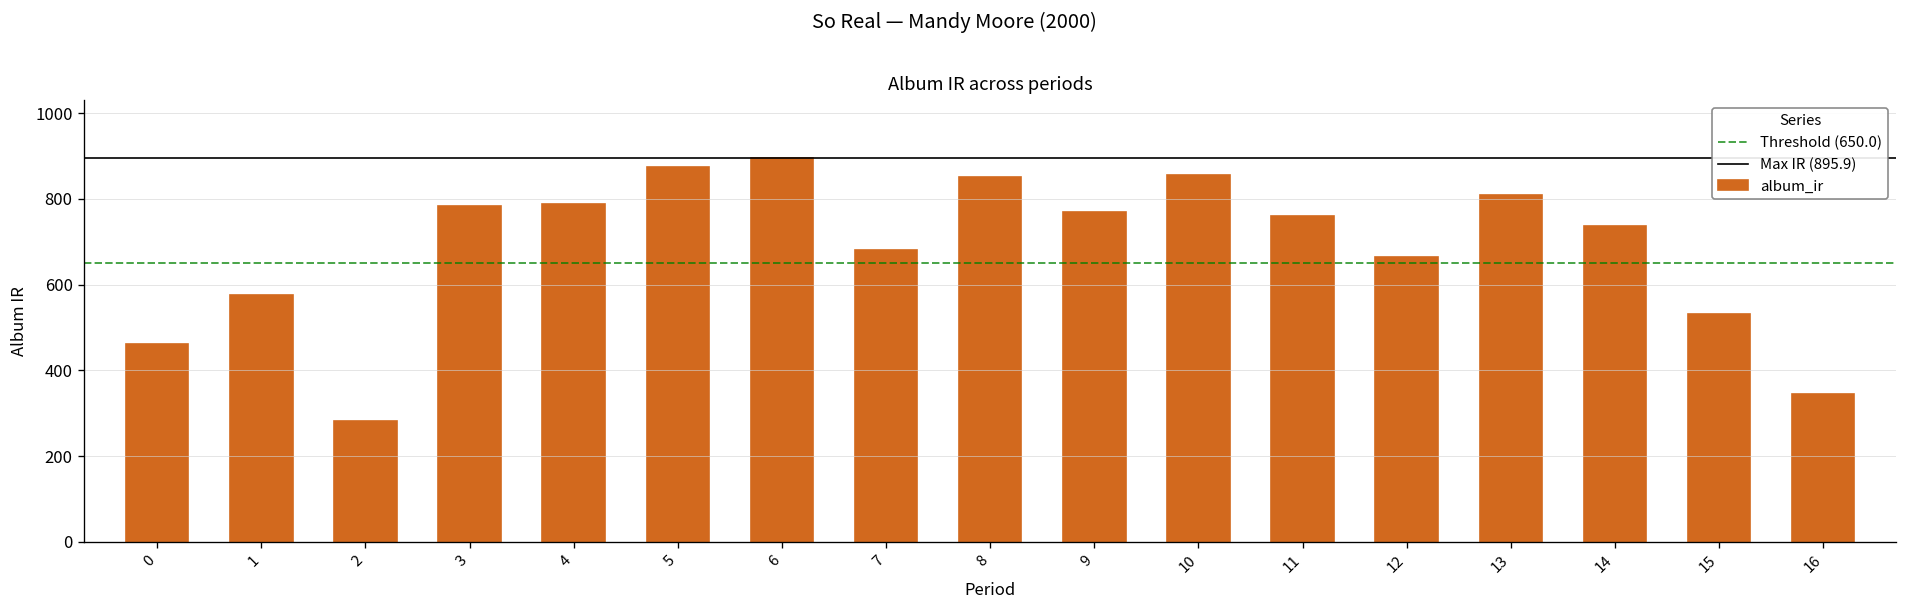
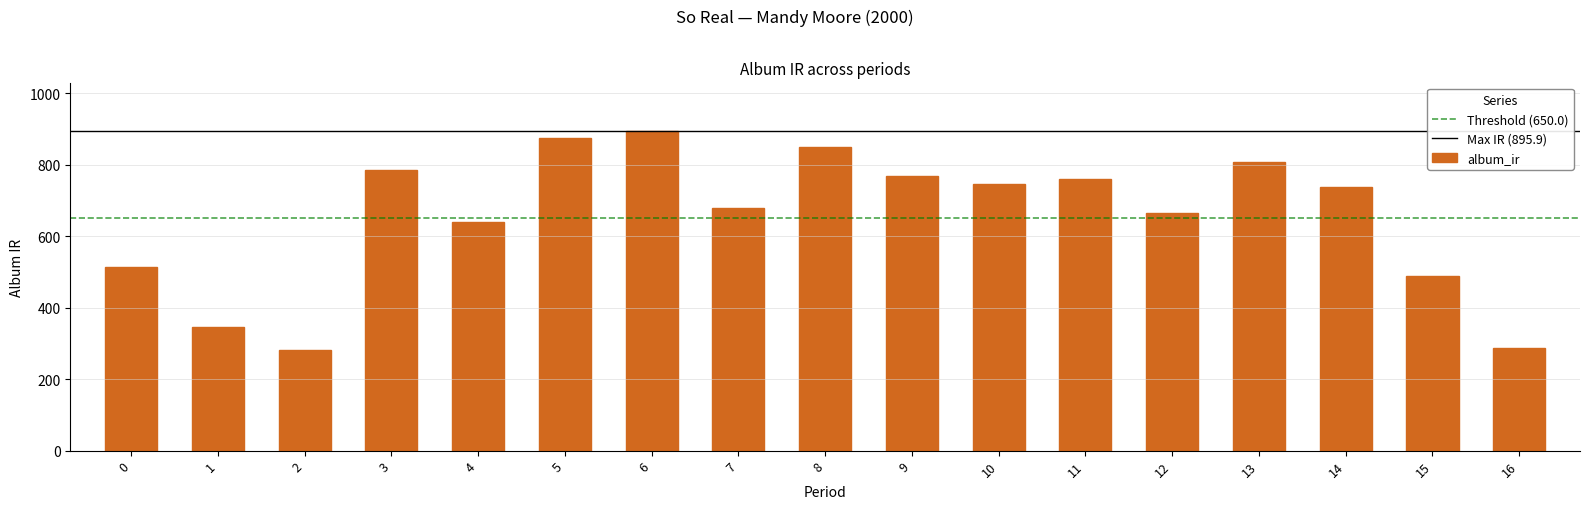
  {
-   "0": 460,
-   "1": 580,
+   "0": 520,
+   "1": 350,
    "2": 280,
    "3": 780,
-   "4": 790,
+   "4": 640,
    "5": 870,
    "6": 900,
    "7": 680,
    "8": 850,
    "9": 770,
-   "10": 860,
+   "10": 750,
    "11": 760,
    "12": 670,
    "13": 810,
    "14": 740,
-   "15": 530,
-   "16": 340
+   "15": 490,
+   "16": 290
  }
